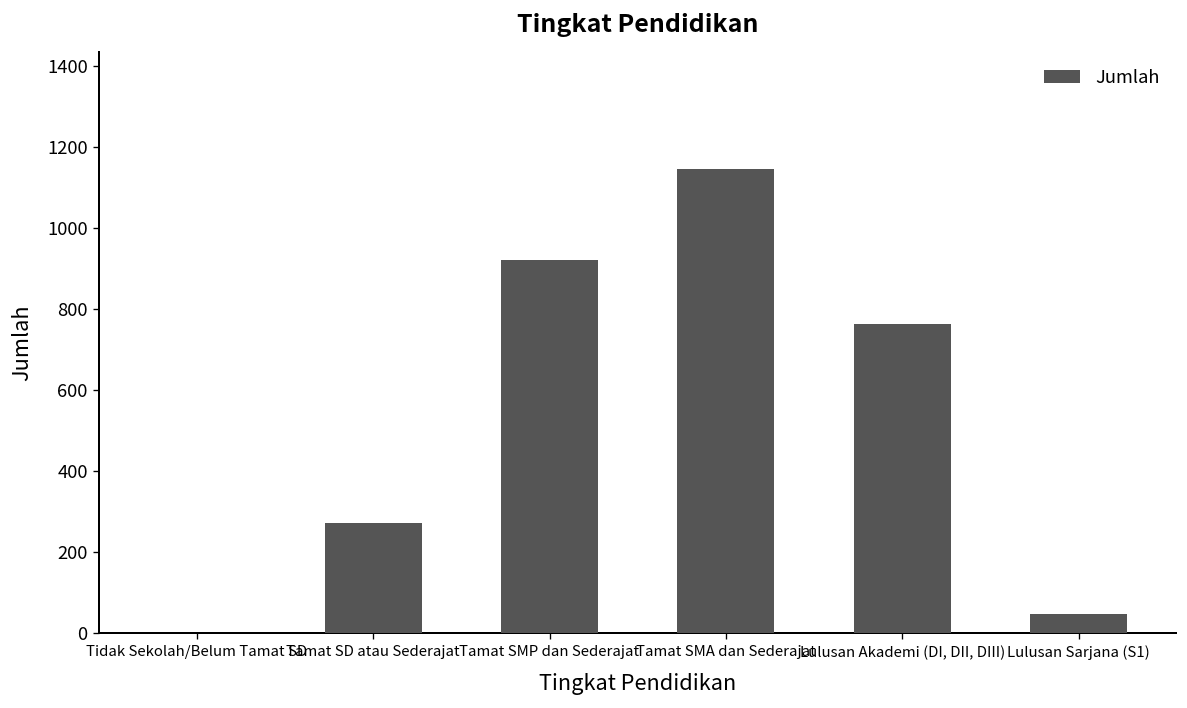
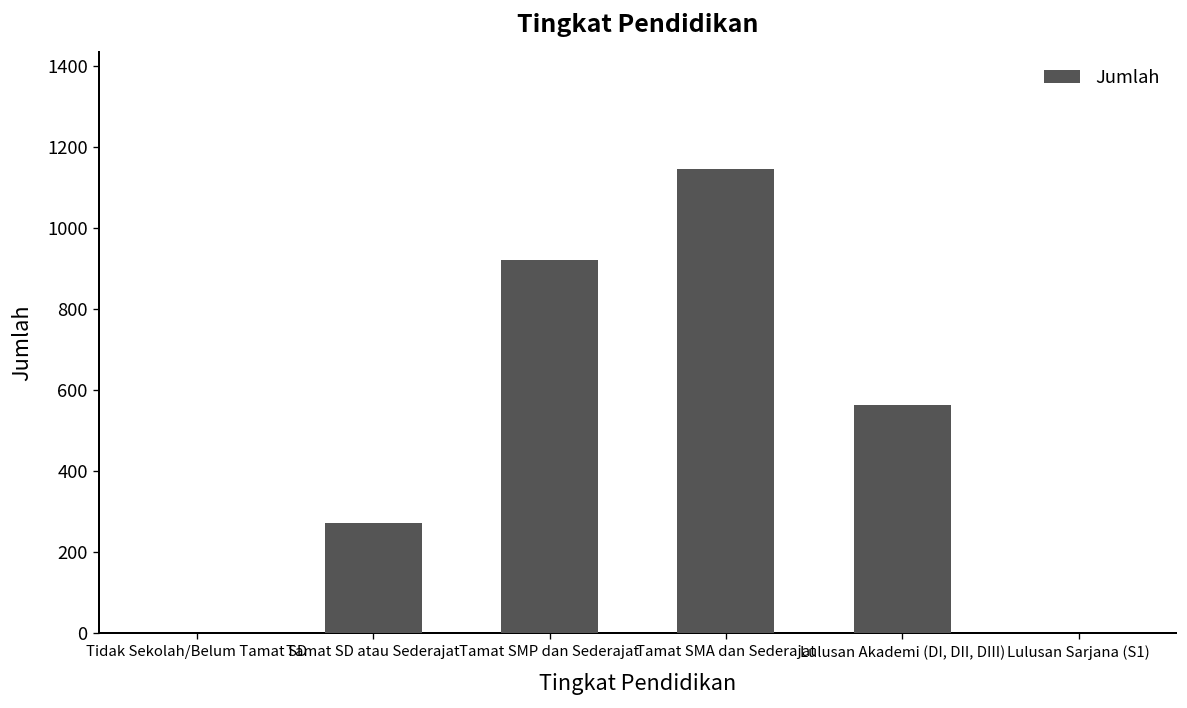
  {
    "Tidak Sekolah/Belum Tamat SD": 0,
    "Tamat SD atau Sederajat": 270,
    "Tamat SMP dan Sederajat": 920,
    "Tamat SMA dan Sederajat": 1150,
-   "Lulusan Akademi (DI, DII, DIII)": 760,
-   "Lulusan Sarjana (S1)": 50
+   "Lulusan Akademi (DI, DII, DIII)": 560,
+   "Lulusan Sarjana (S1)": 0
  }
